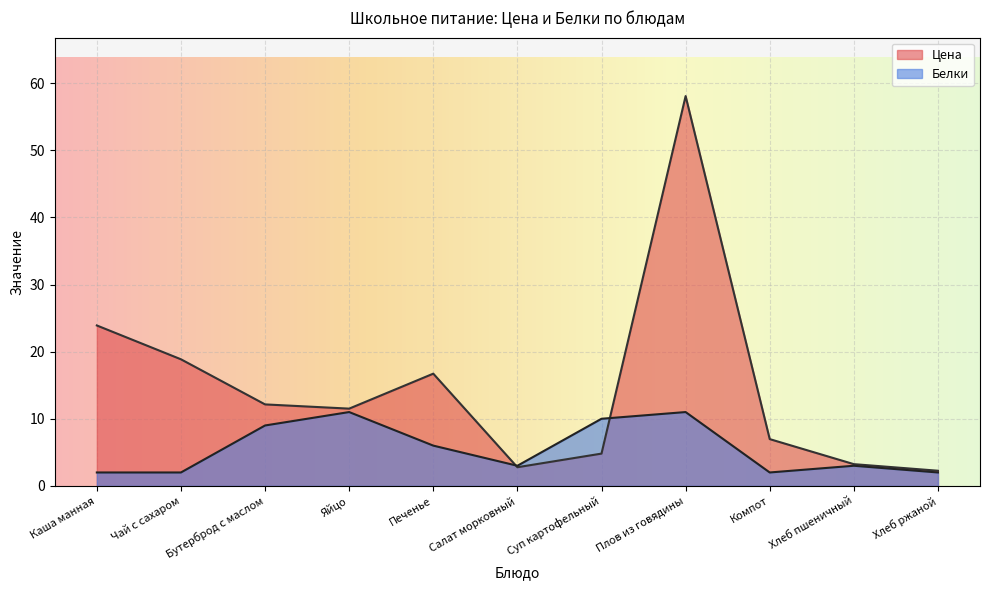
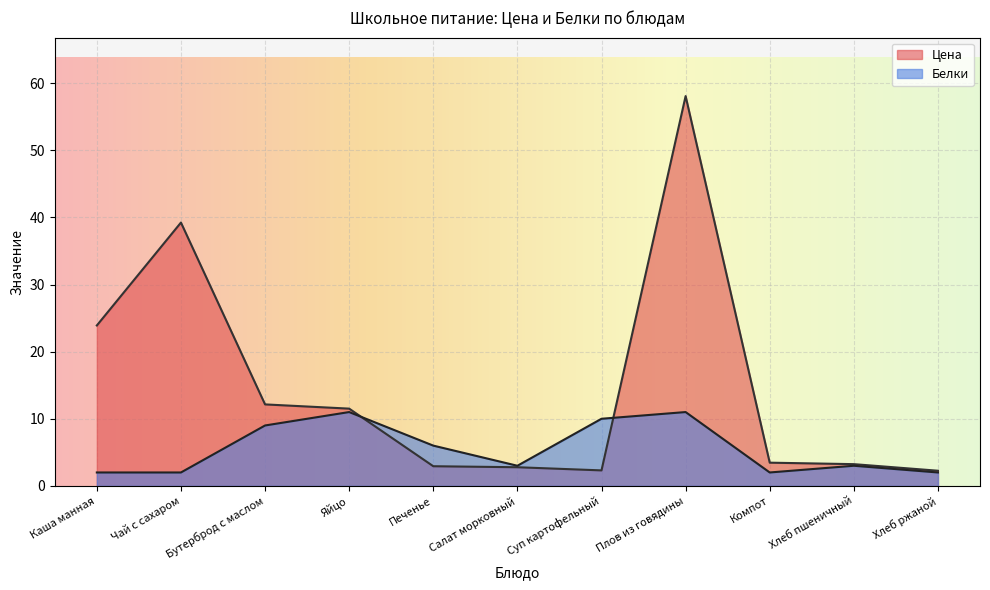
  {
    "Цена": {
      "Каша манная": 24,
-     "Чай с сахаром": 19,
+     "Чай с сахаром": 39,
      "Бутерброд с маслом": 12,
      "Яйцо": 12,
-     "Печенье": 17,
-     "Суп картофельный": 5,
+     "Печенье": 3,
+     "Суп картофельный": 2,
      "Плов из говядины": 58,
-     "Компот": 7
+     "Компот": 3
    },
    "Белки": {
      "Каша манная": 2,
      "Чай с сахаром": 2,
      "Бутерброд с маслом": 9,
      "Яйцо": 11,
      "Печенье": 6,
      "Суп картофельный": 10,
      "Плов из говядины": 11,
      "Компот": 2
    }
  }
